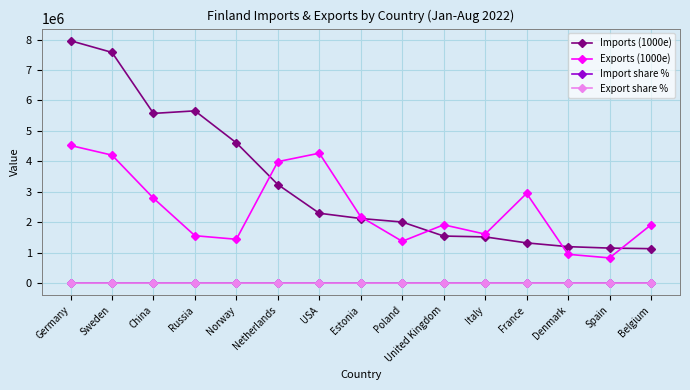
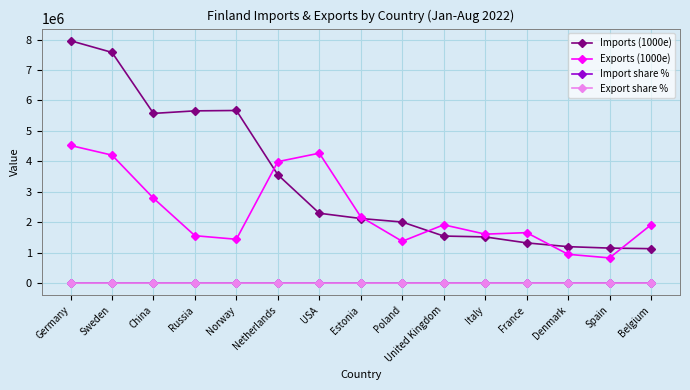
  {
    "Imports (1000e)": {
      "Germany": 8000000,
      "Sweden": 7600000,
      "China": 5600000,
      "Russia": 5700000,
-     "Norway": 4600000,
-     "Netherlands": 3200000,
+     "Norway": 5700000,
+     "Netherlands": 3600000,
      "USA": 2300000,
      "Poland": 2000000,
      "United Kingdom": 1500000,
      "Italy": 1500000,
      "France": 1300000,
      "Denmark": 1200000,
      "Spain": 1200000,
      "Belgium": 1100000
    },
    "Exports (1000e)": {
      "Germany": 4500000,
      "Sweden": 4200000,
      "China": 2800000,
      "Russia": 1600000,
      "Norway": 1400000,
      "Netherlands": 4000000,
      "USA": 4300000,
      "Poland": 1400000,
      "United Kingdom": 1900000,
      "Italy": 1600000,
-     "France": 2900000,
+     "France": 1700000,
      "Denmark": 900000,
      "Spain": 800000,
      "Belgium": 1900000
    },
    "Export share %": {
      "Germany": 0,
      "Sweden": 0,
      "China": 0,
      "Russia": 0,
      "Norway": 0,
      "Netherlands": 0,
      "USA": 0,
      "Estonia": 0,
      "Poland": 0,
      "United Kingdom": 0,
      "Italy": 0,
      "France": 0,
      "Denmark": 0,
      "Spain": 0,
      "Belgium": 0
    }
  }
